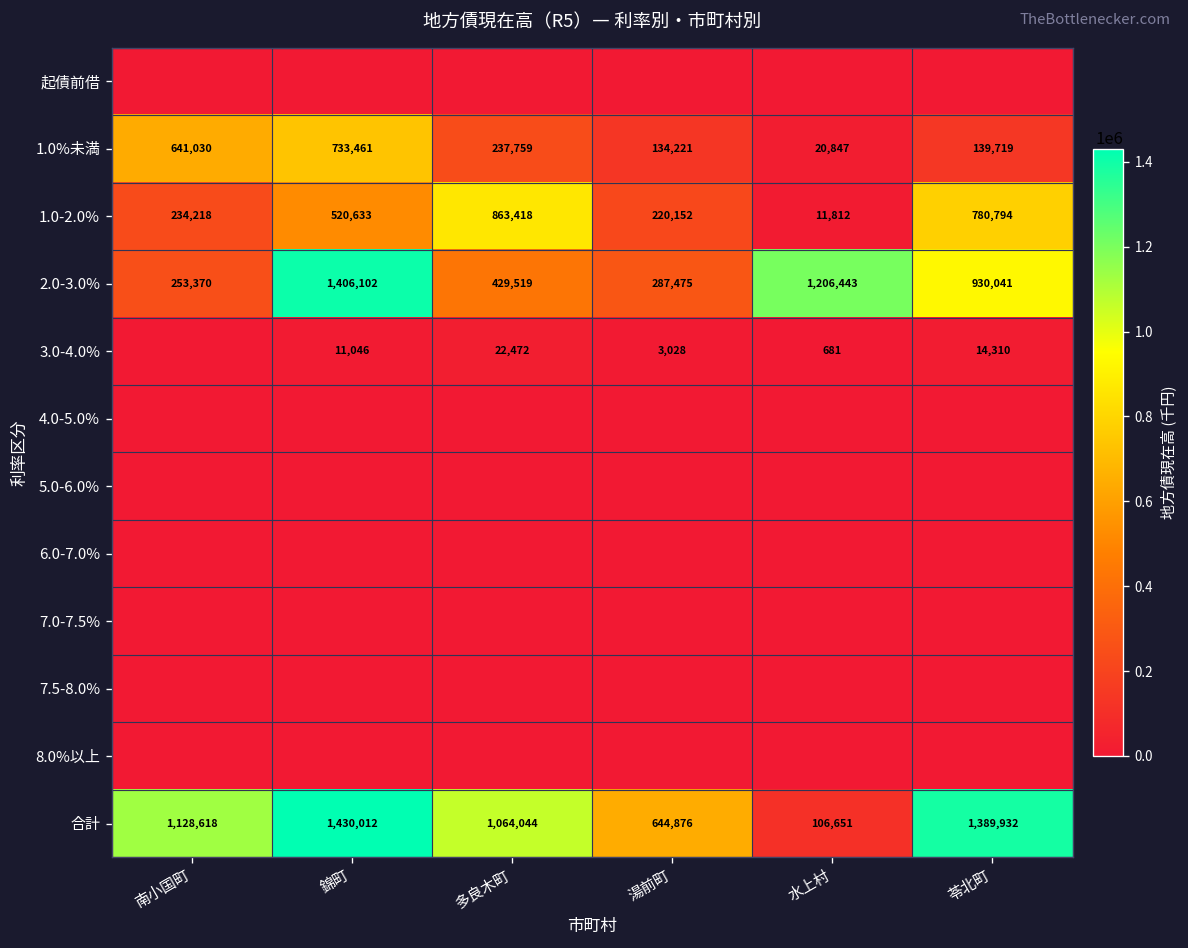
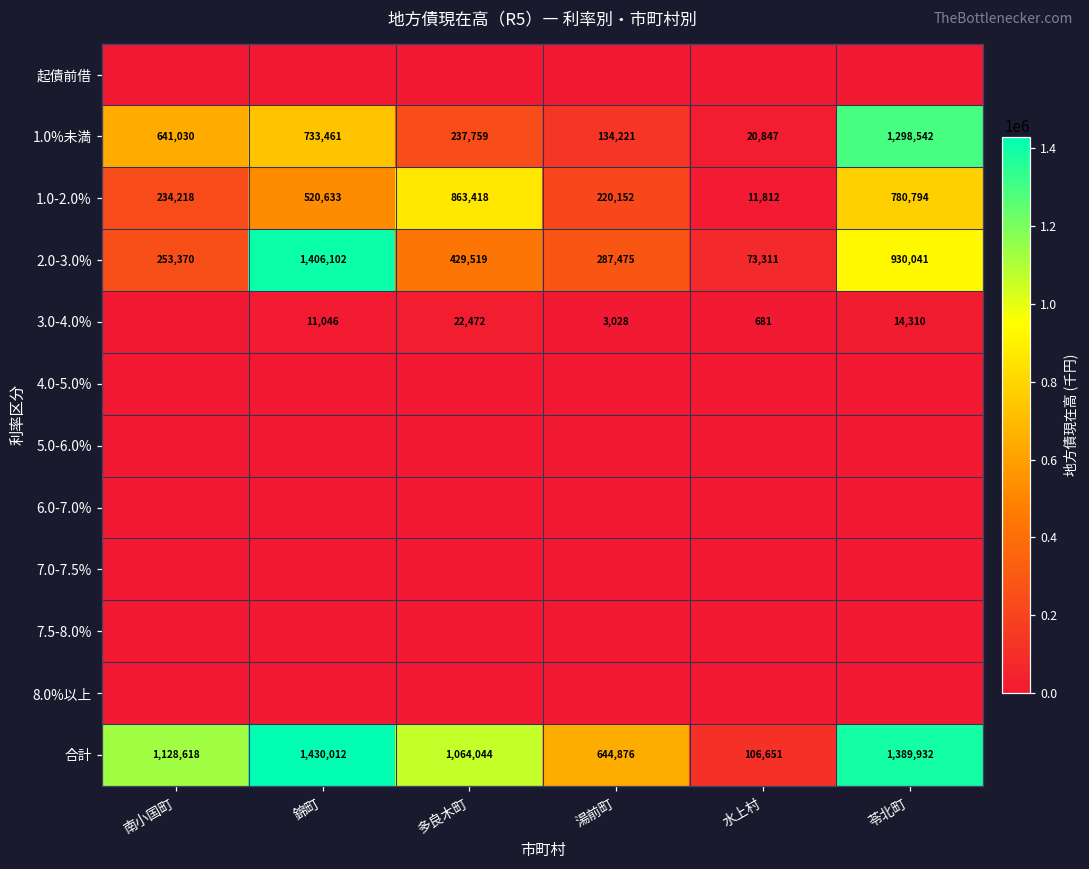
  {
    "1.0%未満": {
      "南小国町": "641,030",
      "錦町": "733,461",
      "多良木町": "237,759",
      "湯前町": "134,221",
      "水上村": "20,847",
-     "苓北町": "139,719"
+     "苓北町": "1,298,542"
    },
    "1.0-2.0%": {
      "南小国町": "234,218",
      "錦町": "520,633",
      "多良木町": "863,418",
      "湯前町": "220,152",
      "水上村": "11,812",
      "苓北町": "780,794"
    },
    "2.0-3.0%": {
      "南小国町": "253,370",
      "錦町": "1,406,102",
      "多良木町": "429,519",
      "湯前町": "287,475",
-     "水上村": "1,206,443",
+     "水上村": "73,311",
      "苓北町": "930,041"
    },
    "3.0-4.0%": {
      "錦町": "11,046",
      "多良木町": "22,472",
      "湯前町": "3,028",
      "水上村": "681",
      "苓北町": "14,310"
    },
    "合計": {
      "南小国町": "1,128,618",
      "錦町": "1,430,012",
      "多良木町": "1,064,044",
      "湯前町": "644,876",
      "水上村": "106,651",
      "苓北町": "1,389,932"
    }
  }
